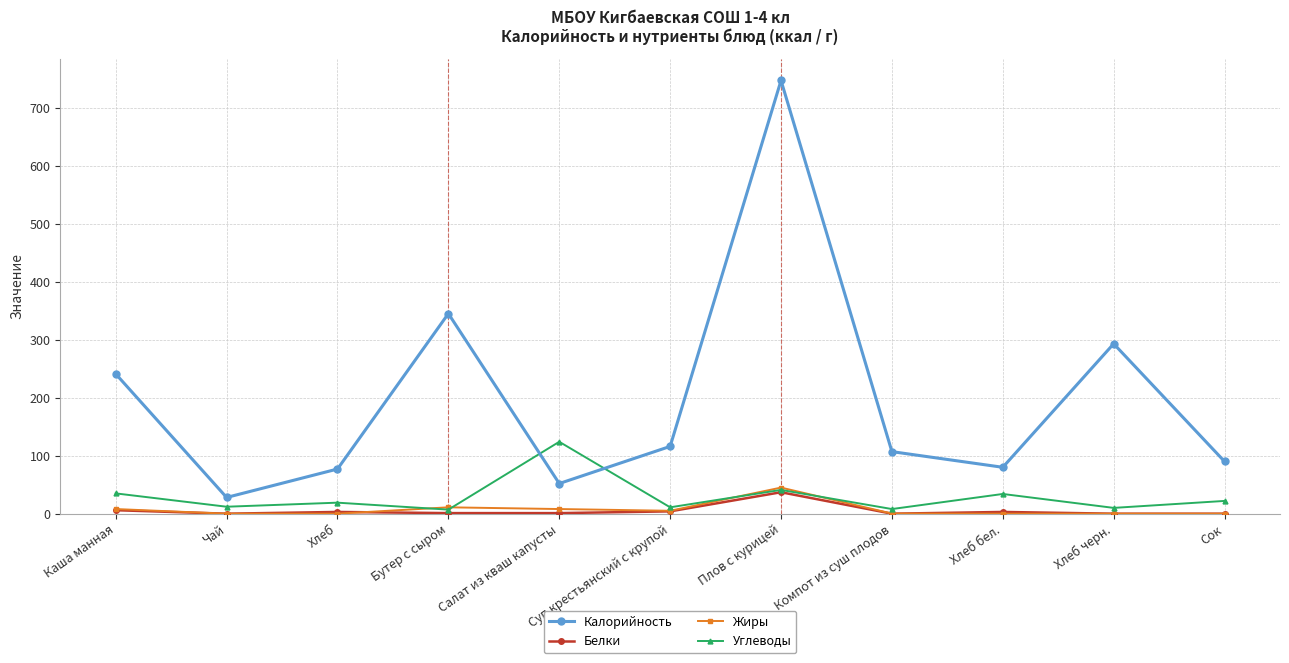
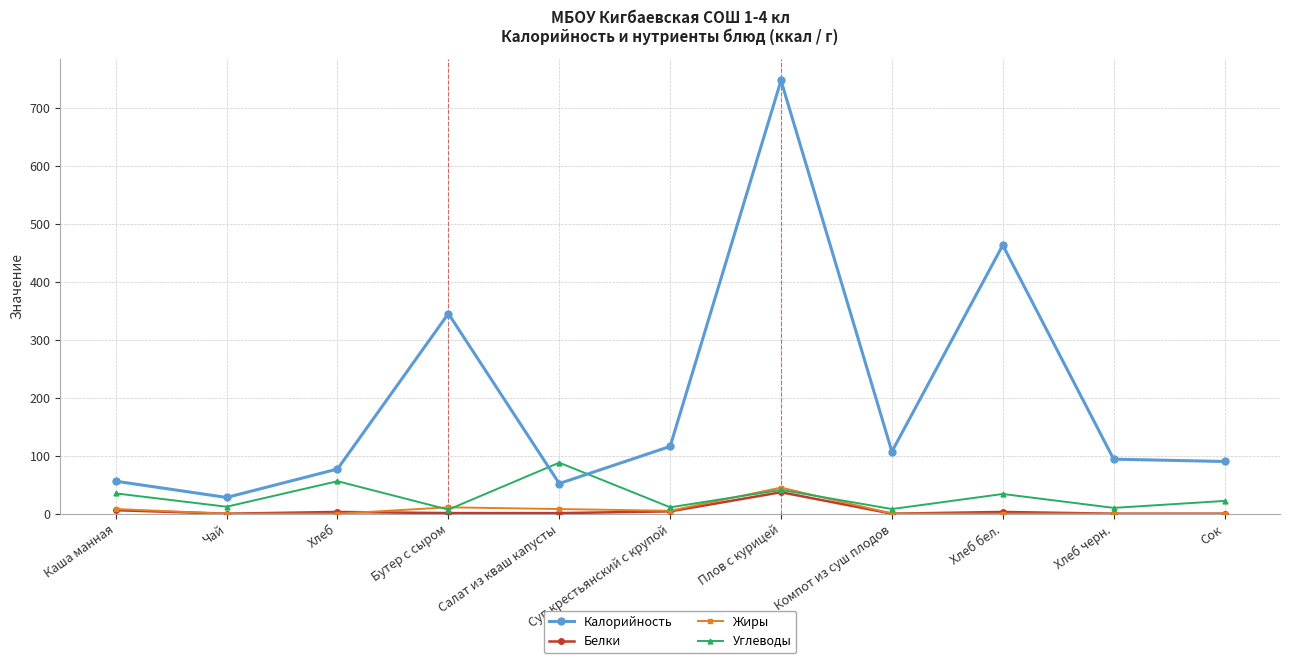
  {
    "Калорийность": {
-     "Каша манная": 240,
+     "Каша манная": 60,
      "Чай": 30,
      "Хлеб": 80,
      "Бутер с сыром": 350,
      "Салат из кваш капусты": 50,
      "Суп крестьянский с крупой": 120,
      "Плов с курицей": 750,
      "Компот из суш плодов": 110,
-     "Хлеб бел.": 80,
-     "Хлеб черн.": 290,
+     "Хлеб бел.": 460,
+     "Хлеб черн.": 90,
      "Сок": 90
    },
    "Белки": {
      "Бутер с сыром": 0,
      "Салат из кваш капусты": 0
    },
    "Жиры": {
      "Салат из кваш капусты": 10
    },
    "Углеводы": {
      "Каша манная": 40,
      "Чай": 10,
-     "Хлеб": 20,
-     "Салат из кваш капусты": 120,
+     "Хлеб": 60,
+     "Салат из кваш капусты": 90,
      "Суп крестьянский с крупой": 10,
      "Компот из суш плодов": 10,
      "Хлеб бел.": 30,
      "Хлеб черн.": 10,
      "Сок": 20
    }
  }
